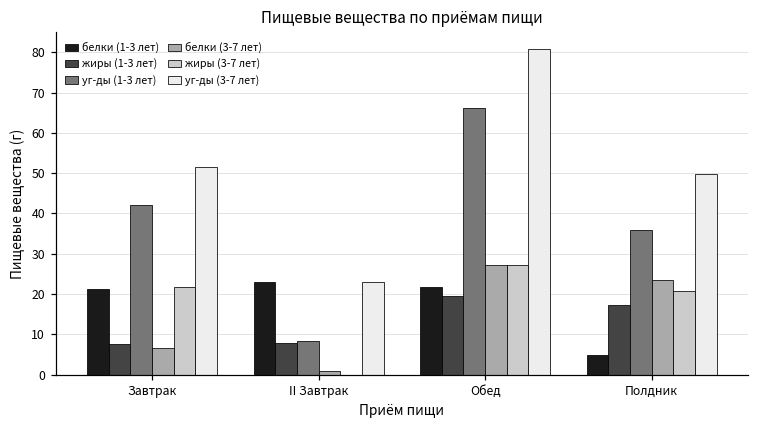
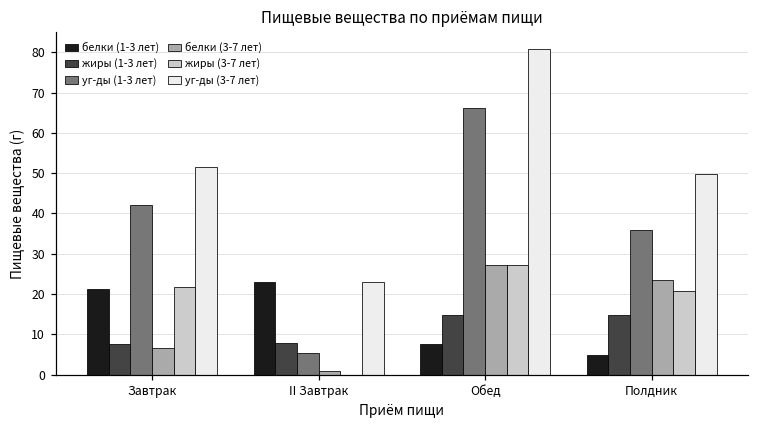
  {
    "белки (1-3 лет)": {
      "Завтрак": 21,
      "II Завтрак": 23,
-     "Обед": 22,
+     "Обед": 8,
      "Полдник": 5
    },
    "жиры (1-3 лет)": {
      "Завтрак": 8,
      "II Завтрак": 8,
-     "Обед": 20,
-     "Полдник": 17
+     "Обед": 15,
+     "Полдник": 15
    },
    "уг-ды (1-3 лет)": {
      "Завтрак": 42,
-     "II Завтрак": 8,
+     "II Завтрак": 5,
      "Обед": 66,
      "Полдник": 36
    }
  }
